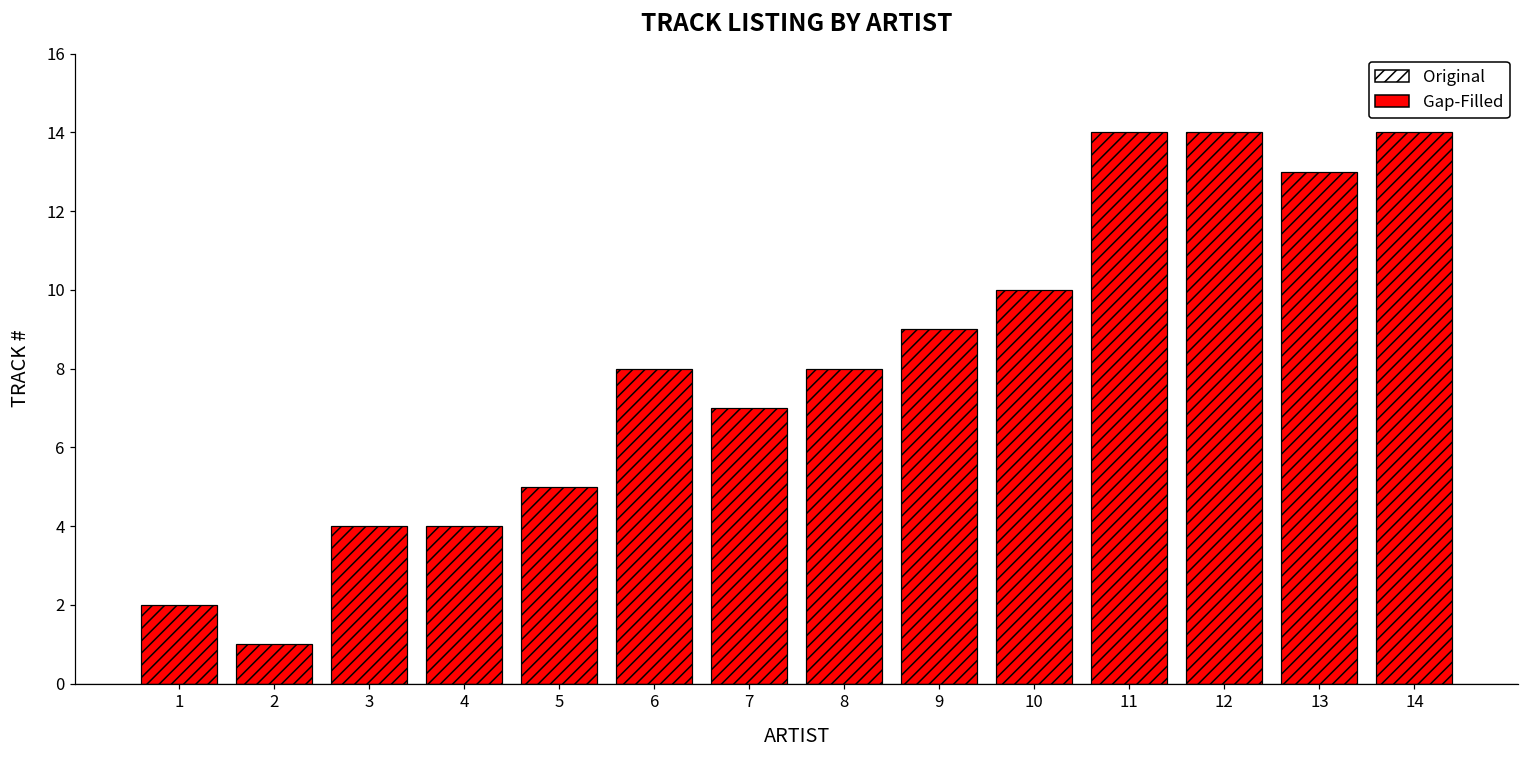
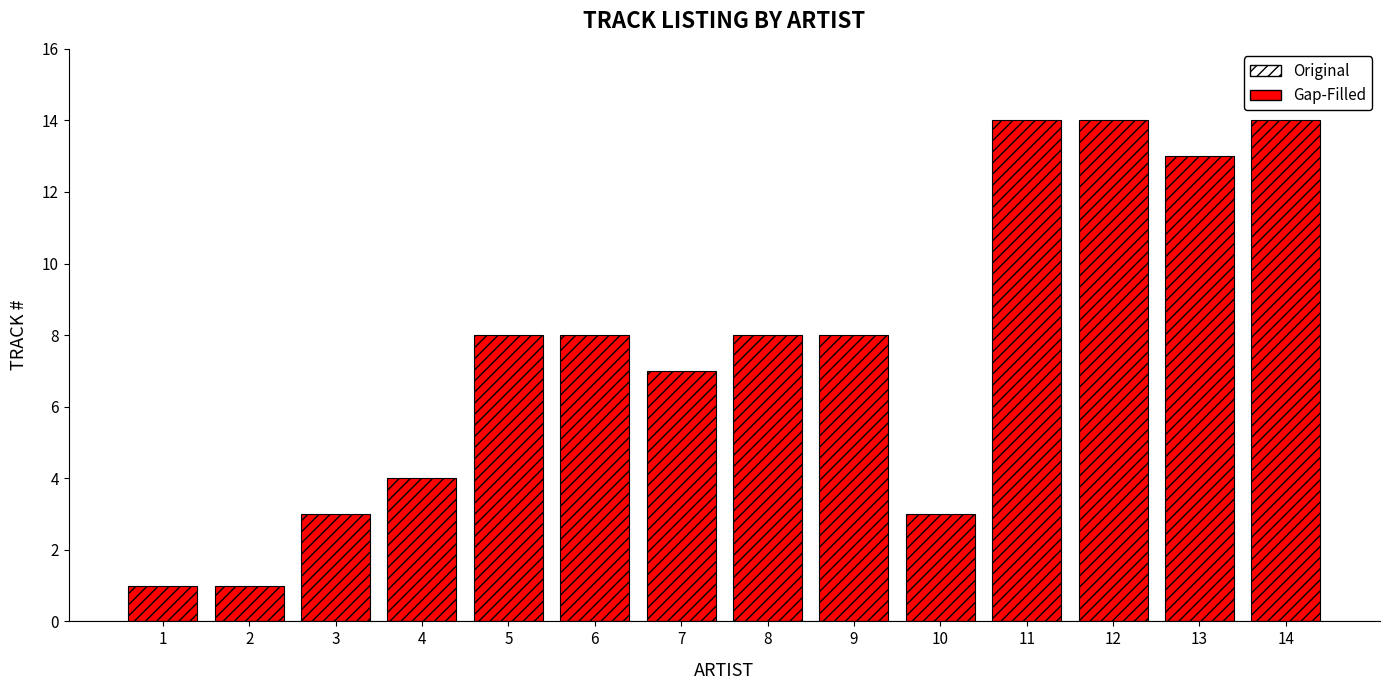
  {
-   "1": 2,
+   "1": 1,
    "2": 1,
-   "3": 4,
+   "3": 3,
    "4": 4,
-   "5": 5,
+   "5": 8,
    "6": 8,
    "7": 7,
    "8": 8,
-   "9": 9,
-   "10": 10,
+   "9": 8,
+   "10": 3,
    "11": 14,
    "12": 14,
    "13": 13,
    "14": 14
  }
